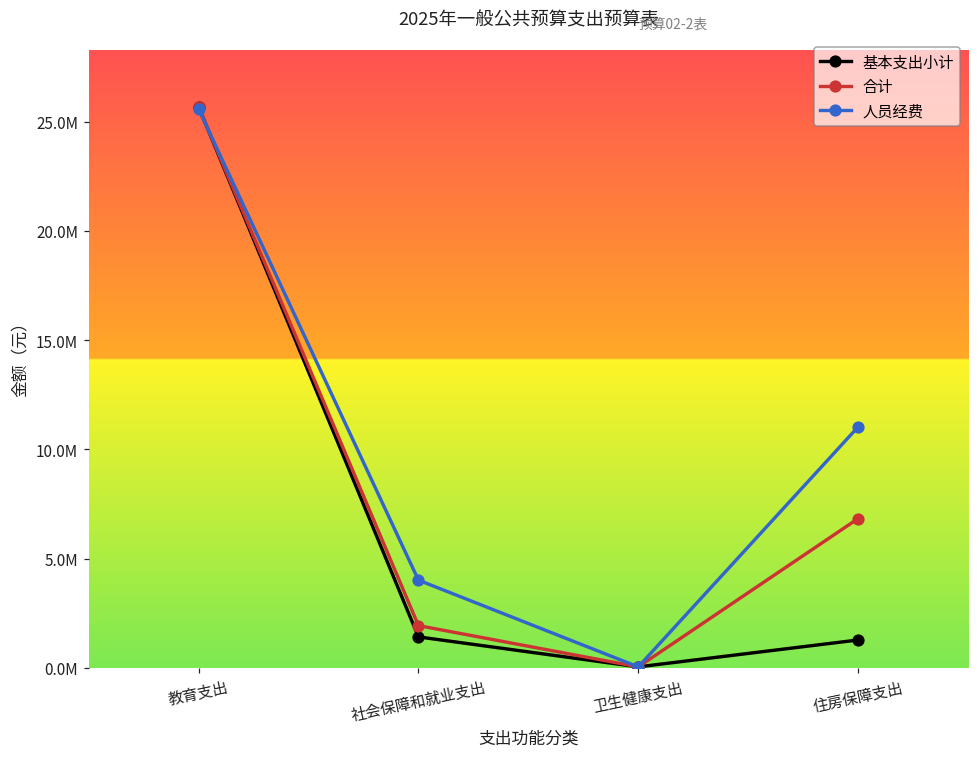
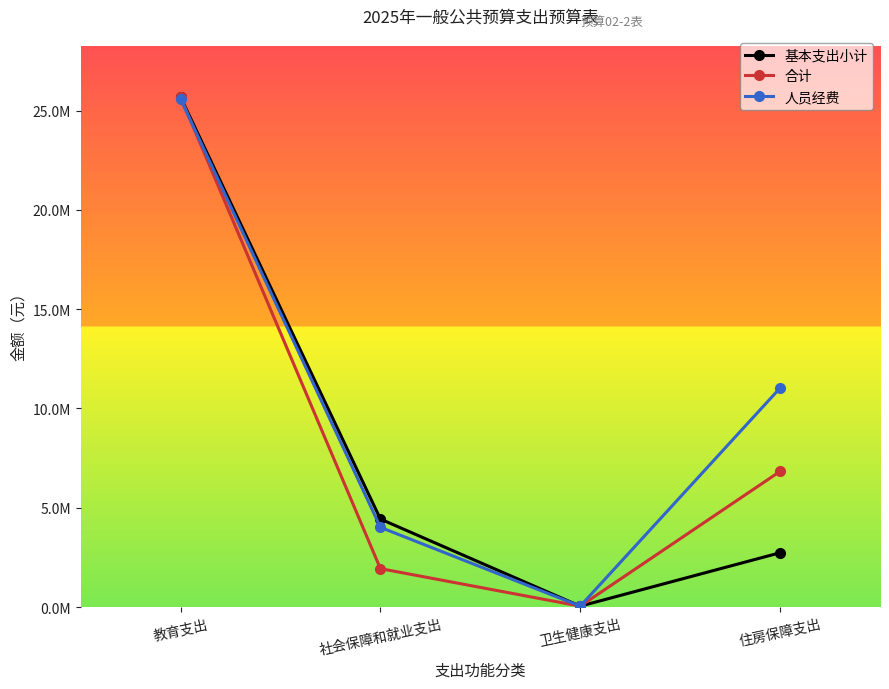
  {
    "基本支出小计": {
-     "社会保障和就业支出": 1400000,
-     "住房保障支出": 1300000
+     "社会保障和就业支出": 4400000,
+     "住房保障支出": 2700000
    },
    "合计": {
      "社会保障和就业支出": 1900000,
      "住房保障支出": 6800000
    },
    "人员经费": {
      "社会保障和就业支出": 4000000,
      "住房保障支出": 11000000
    }
  }
